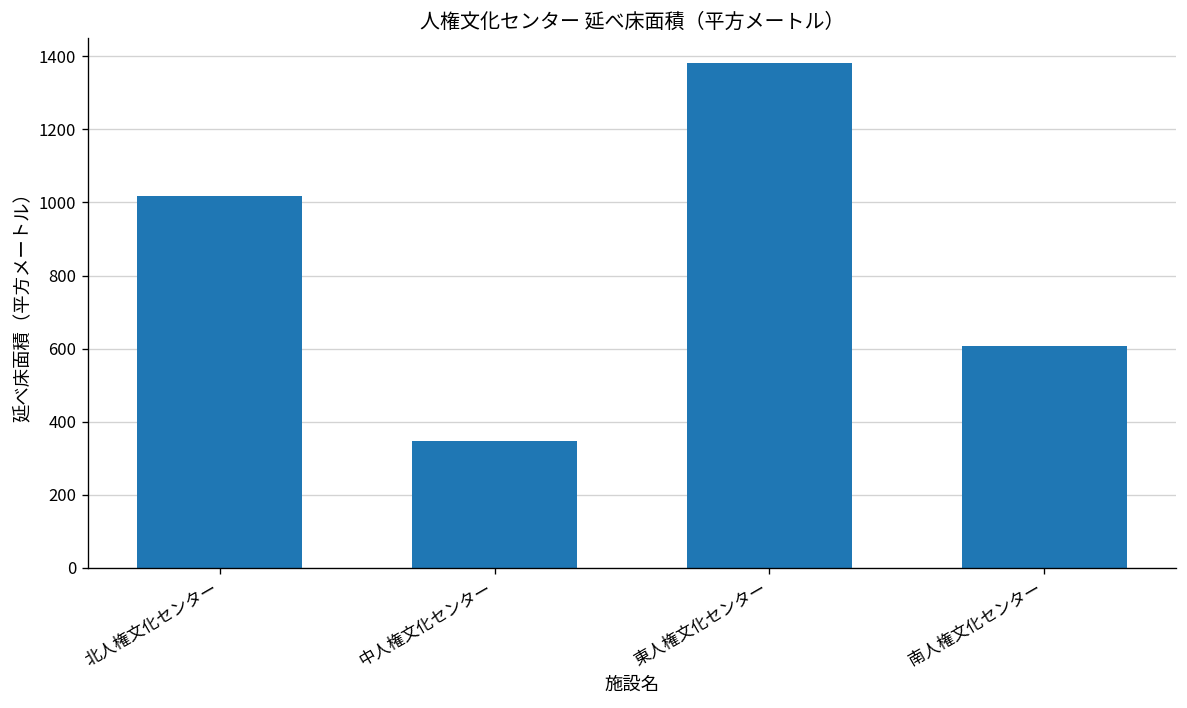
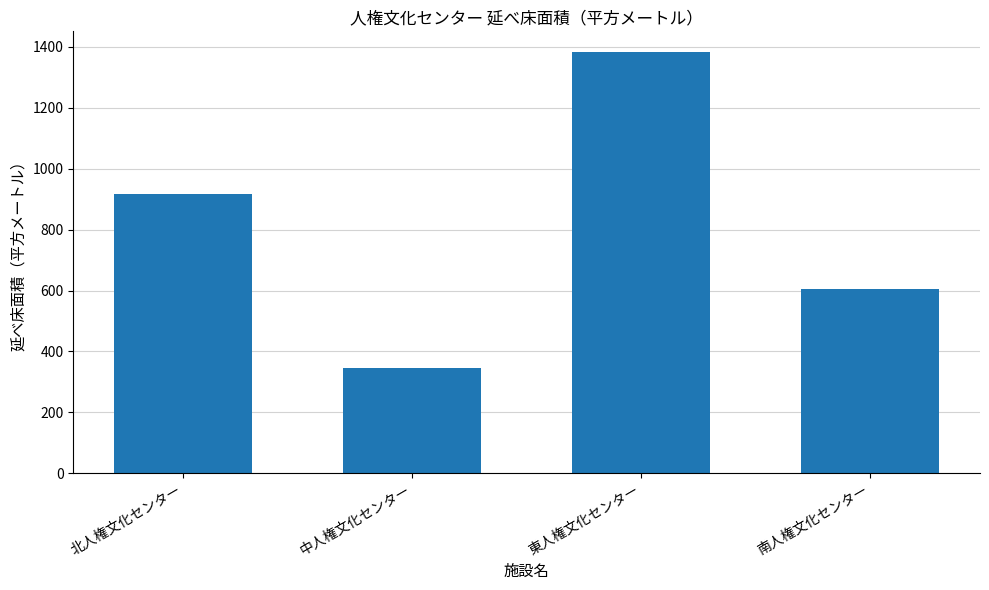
  {
-   "北人権文化センター": 1020,
+   "北人権文化センター": 920,
    "中人権文化センター": 350,
    "東人権文化センター": 1380,
    "南人権文化センター": 610
  }
